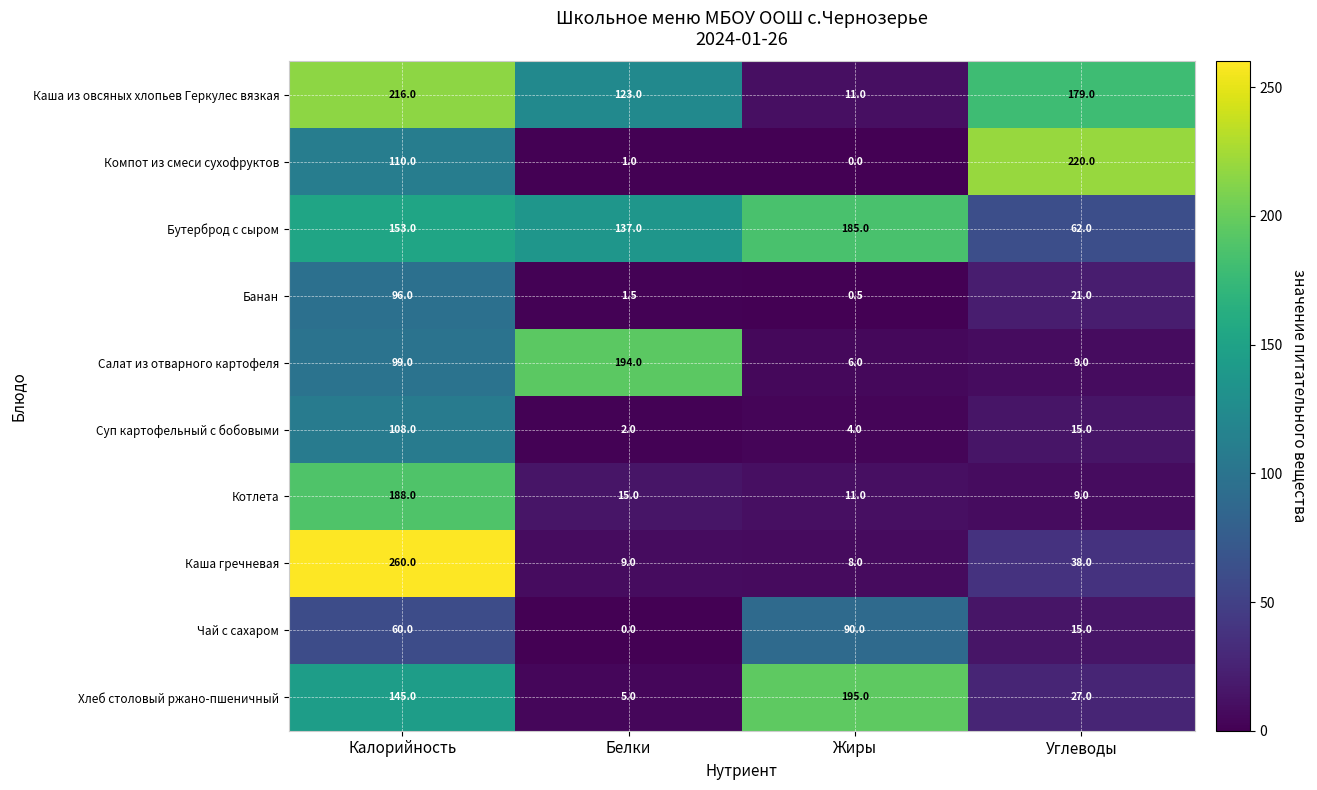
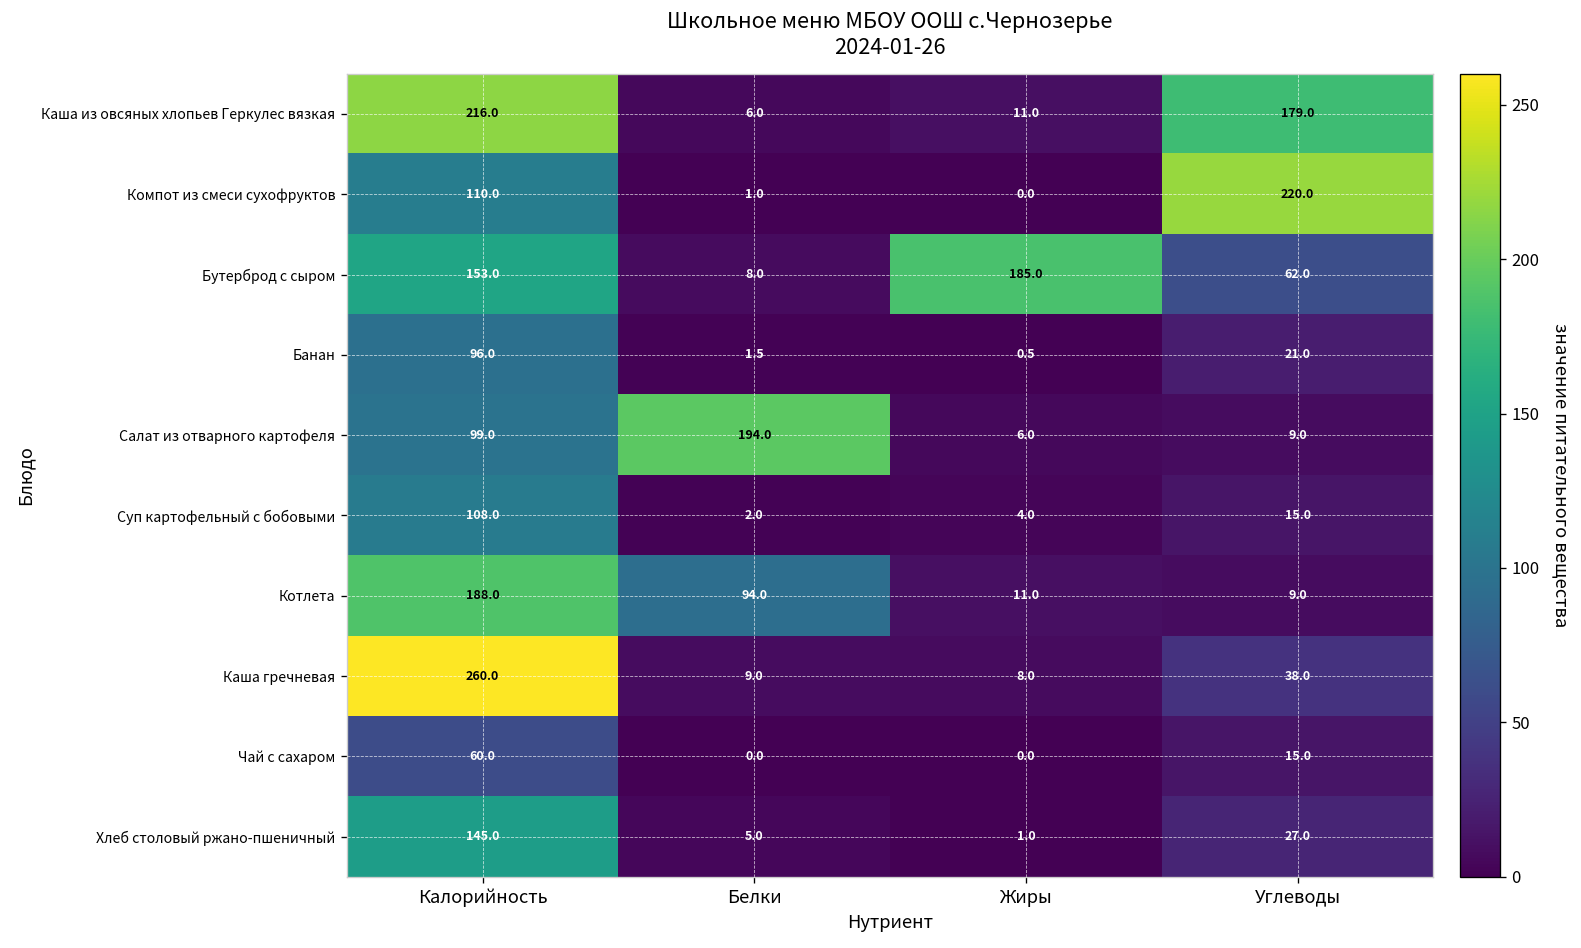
  {
    "Каша из овсяных хлопьев Геркулес вязкая": {
      "Калорийность": 216.0,
-     "Белки": 123.0,
+     "Белки": 6.0,
      "Жиры": 11.0,
      "Углеводы": 179.0
    },
    "Компот из смеси сухофруктов": {
      "Калорийность": 110.0,
      "Белки": 1.0,
      "Жиры": 0.0,
      "Углеводы": 220.0
    },
    "Бутерброд с сыром": {
      "Калорийность": 153.0,
-     "Белки": 137.0,
+     "Белки": 8.0,
      "Жиры": 185.0,
      "Углеводы": 62.0
    },
    "Банан": {
      "Калорийность": 96.0,
      "Белки": 1.5,
      "Жиры": 0.5,
      "Углеводы": 21.0
    },
    "Салат из отварного картофеля": {
      "Калорийность": 99.0,
      "Белки": 194.0,
      "Жиры": 6.0,
      "Углеводы": 9.0
    },
    "Суп картофельный с бобовыми": {
      "Калорийность": 108.0,
      "Белки": 2.0,
      "Жиры": 4.0,
      "Углеводы": 15.0
    },
    "Котлета": {
      "Калорийность": 188.0,
-     "Белки": 15.0,
+     "Белки": 94.0,
      "Жиры": 11.0,
      "Углеводы": 9.0
    },
    "Каша гречневая": {
      "Калорийность": 260.0,
      "Белки": 9.0,
      "Жиры": 8.0,
      "Углеводы": 38.0
    },
    "Чай с сахаром": {
      "Калорийность": 60.0,
      "Белки": 0.0,
-     "Жиры": 90.0,
+     "Жиры": 0.0,
      "Углеводы": 15.0
    },
    "Хлеб столовый ржано-пшеничный": {
      "Калорийность": 145.0,
      "Белки": 5.0,
-     "Жиры": 195.0,
+     "Жиры": 1.0,
      "Углеводы": 27.0
    }
  }
